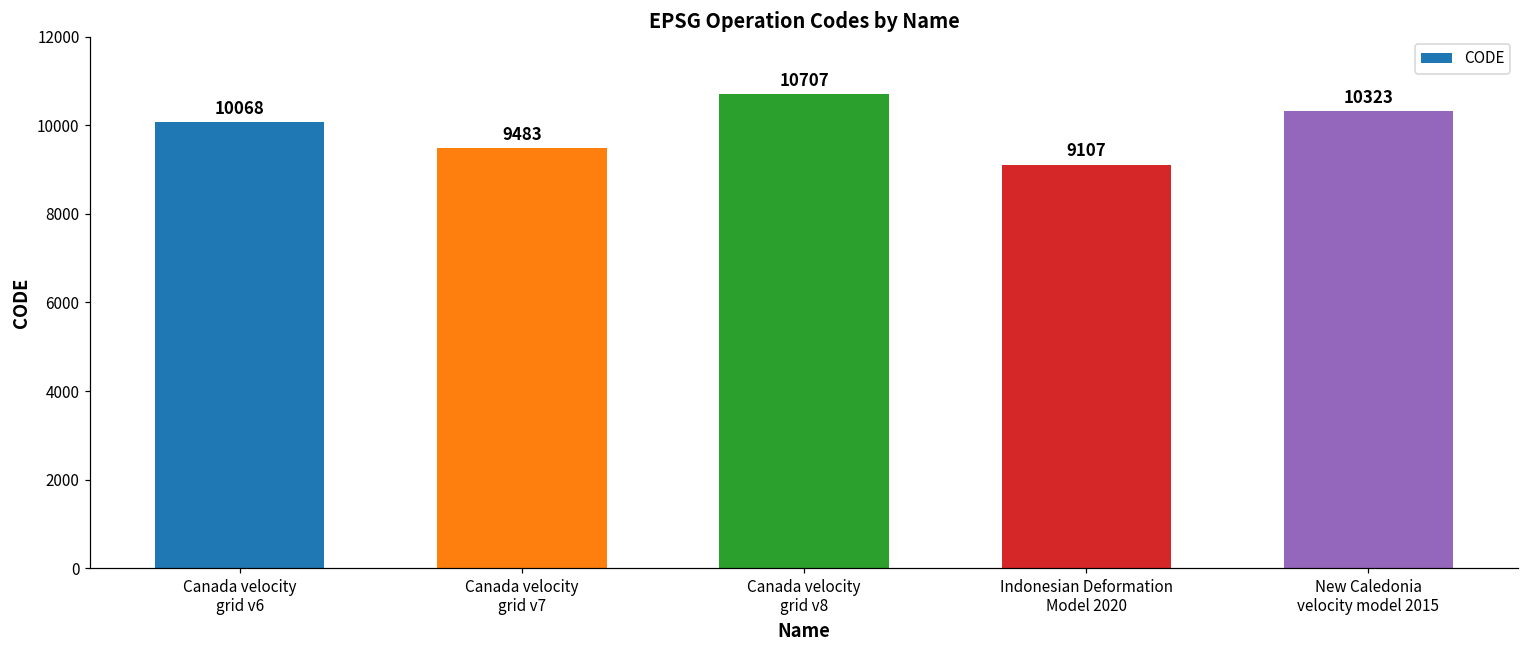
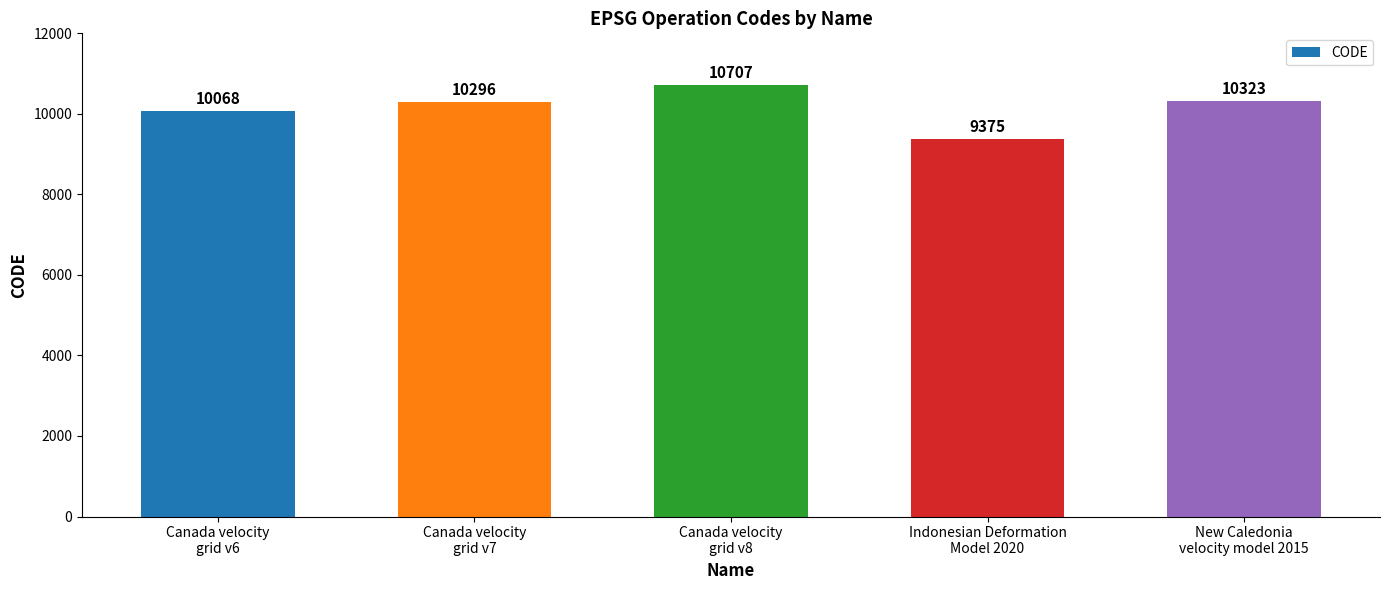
  {
    "Canada velocity grid v6": 10068,
-   "Canada velocity grid v7": 9483,
+   "Canada velocity grid v7": 10296,
    "Canada velocity grid v8": 10707,
-   "Indonesian Deformation Model 2020": 9107,
+   "Indonesian Deformation Model 2020": 9375,
    "New Caledonia velocity model 2015": 10323
  }
